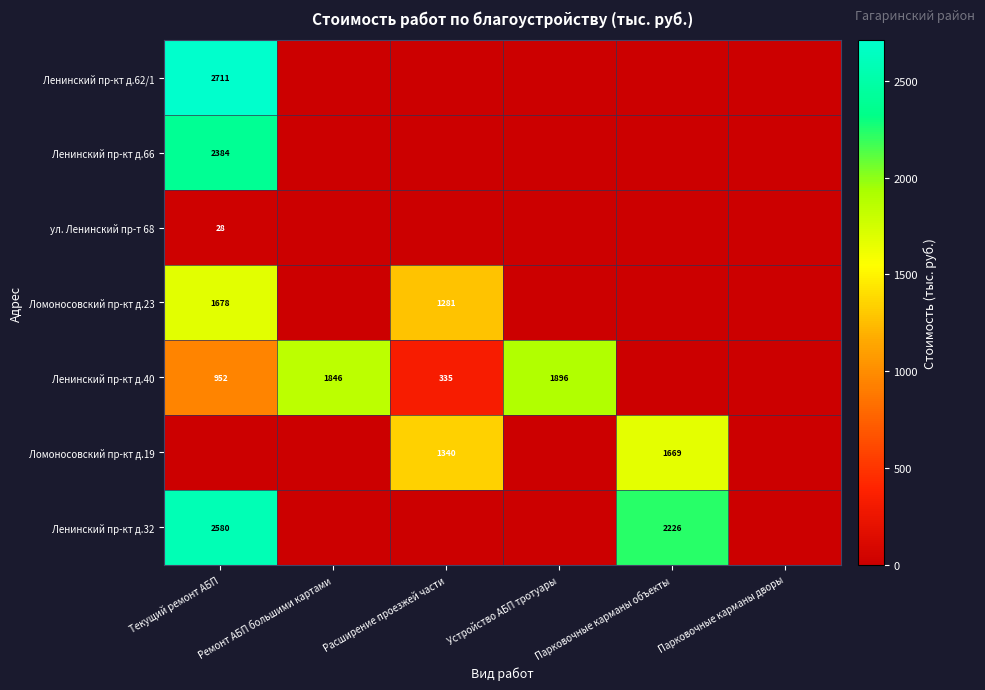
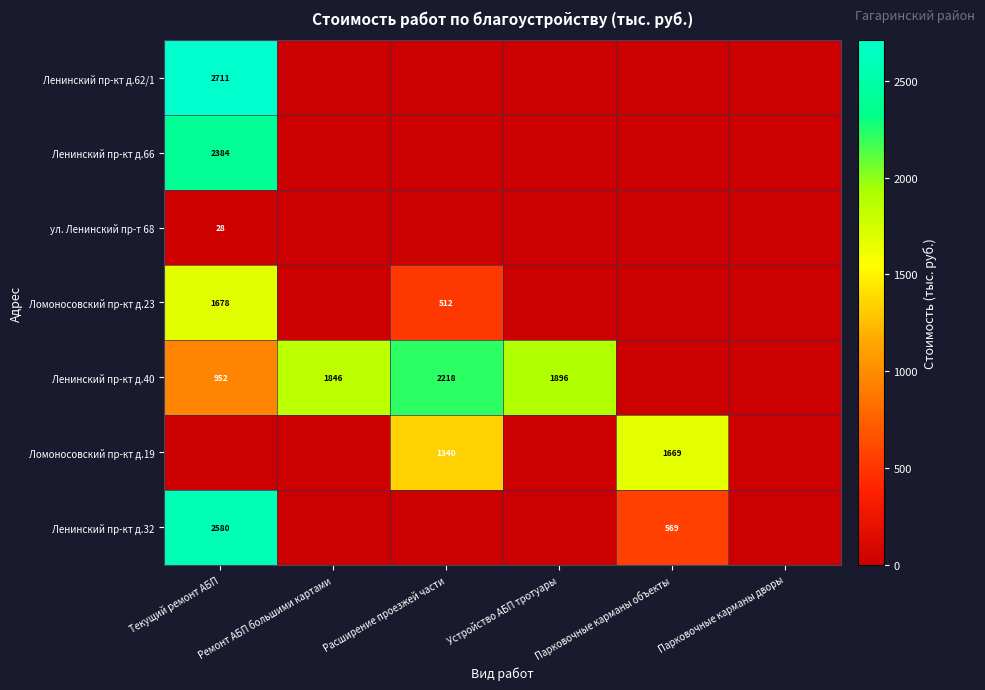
  {
    "Ленинский пр-кт д.62/1": {
      "Текущий ремонт АБП": 2711
    },
    "Ленинский пр-кт д.66": {
      "Текущий ремонт АБП": 2384
    },
    "ул. Ленинский пр-т 68": {
      "Текущий ремонт АБП": 28
    },
    "Ломоносовский пр-кт д.23": {
      "Текущий ремонт АБП": 1678,
-     "Расширение проезжей части": 1281
+     "Расширение проезжей части": 512
    },
    "Ленинский пр-кт д.40": {
      "Текущий ремонт АБП": 952,
      "Ремонт АБП большими картами": 1846,
-     "Расширение проезжей части": 335,
+     "Расширение проезжей части": 2218,
      "Устройство АБП тротуары": 1896
    },
    "Ломоносовский пр-кт д.19": {
      "Расширение проезжей части": 1340,
      "Парковочные карманы объекты": 1669
    },
    "Ленинский пр-кт д.32": {
      "Текущий ремонт АБП": 2580,
-     "Парковочные карманы объекты": 2226
+     "Парковочные карманы объекты": 569
    }
  }
